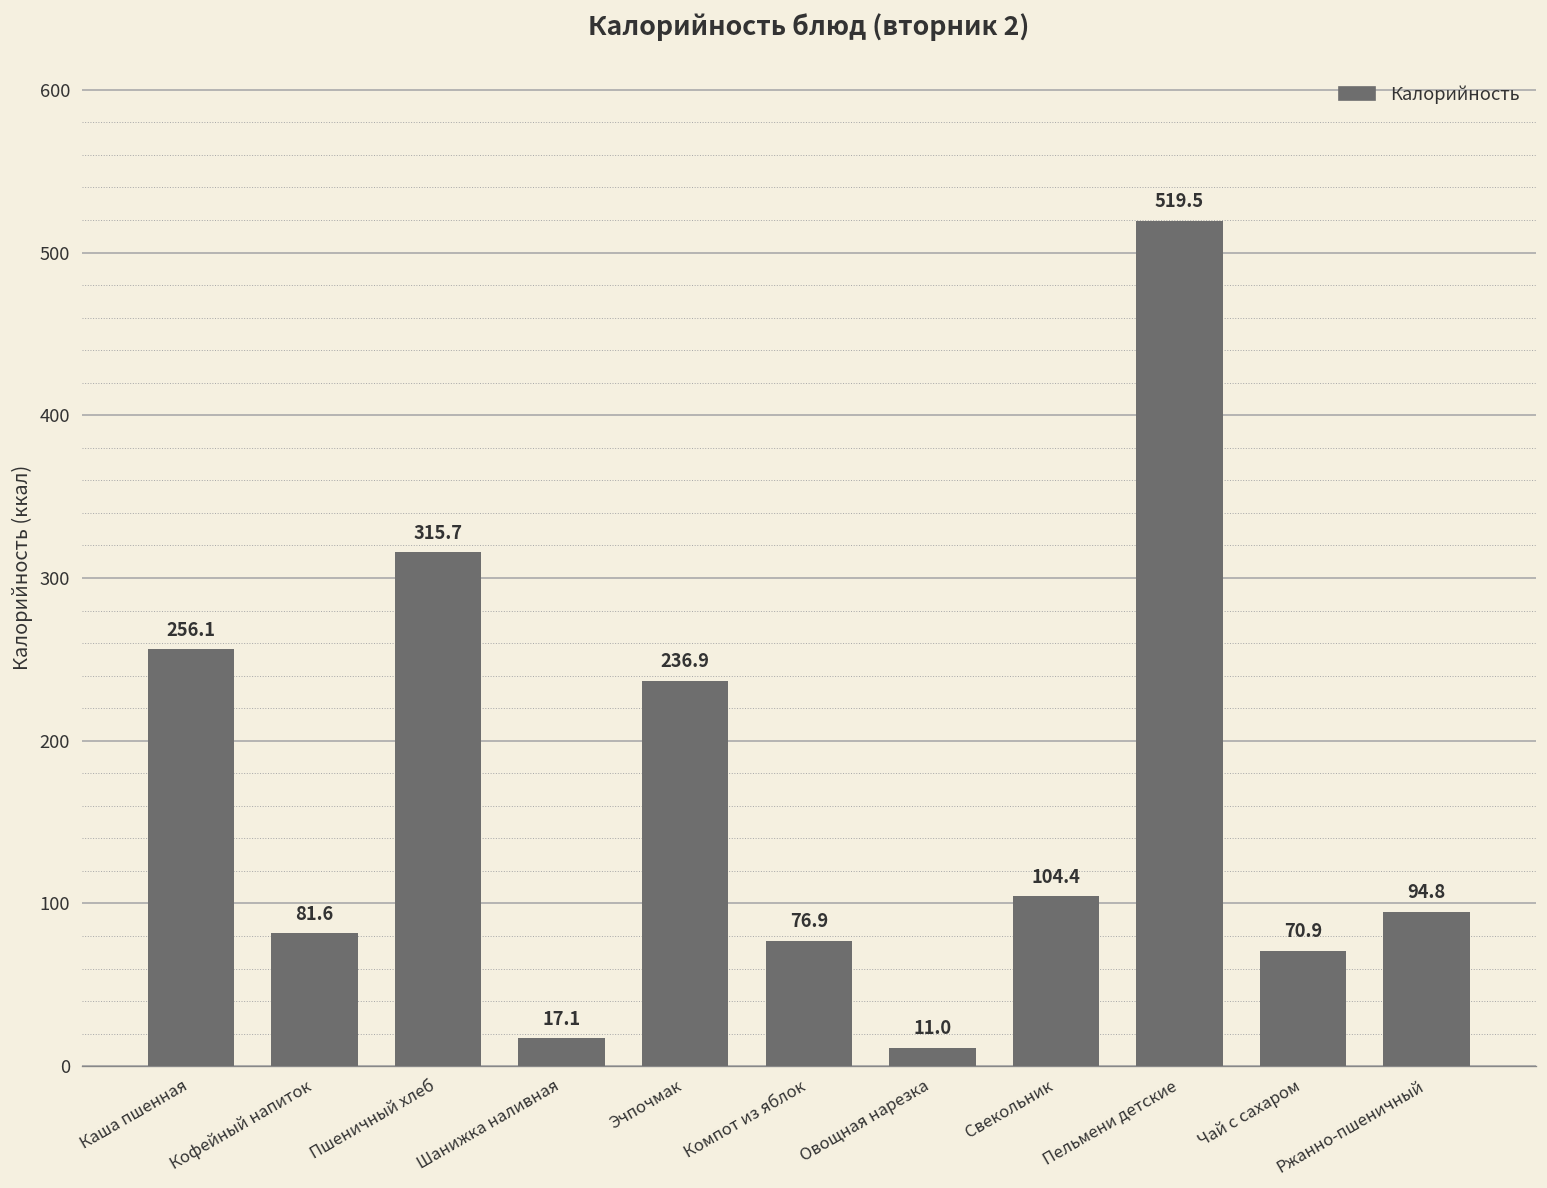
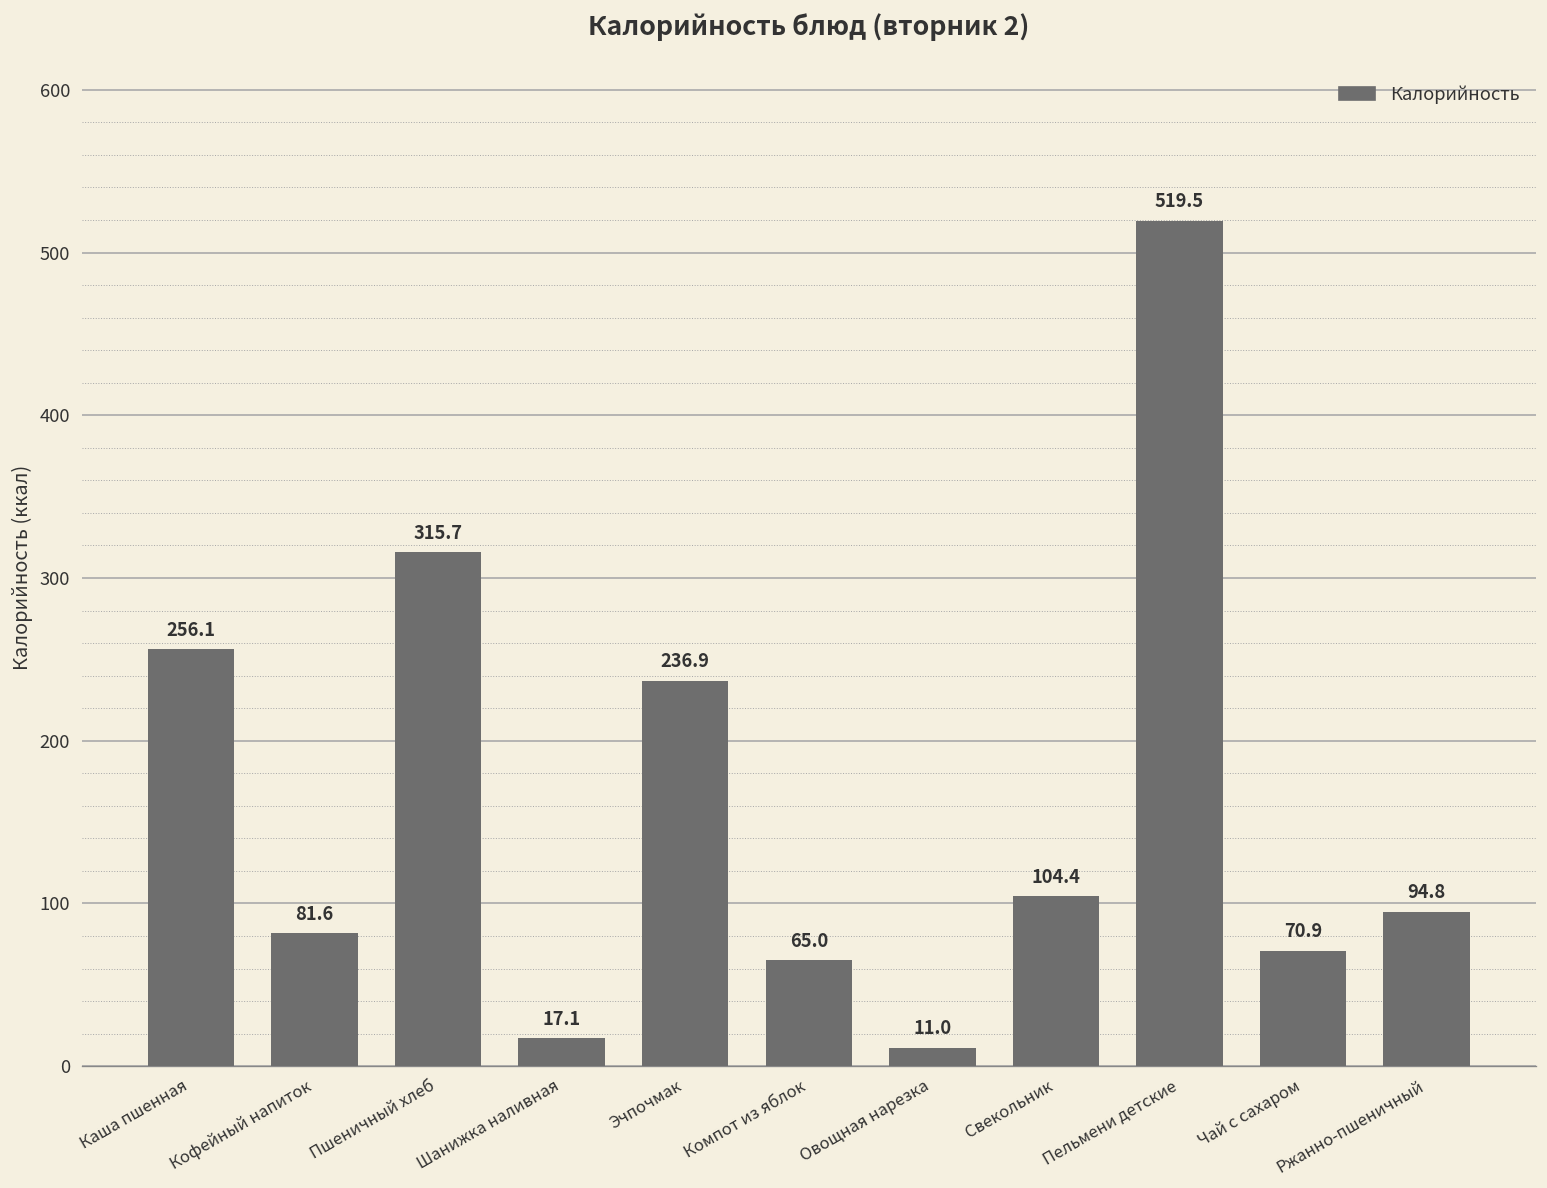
  {
    "Каша пшенная": 256.1,
    "Кофейный напиток": 81.6,
    "Пшеничный хлеб": 315.7,
    "Шанижка наливная": 17.1,
    "Эчпочмак": 236.9,
-   "Компот из яблок": 76.9,
+   "Компот из яблок": 65.0,
    "Овощная нарезка": 11.0,
    "Свекольник": 104.4,
    "Пельмени детские": 519.5,
    "Чай с сахаром": 70.9,
    "Ржанно-пшеничный": 94.8
  }
